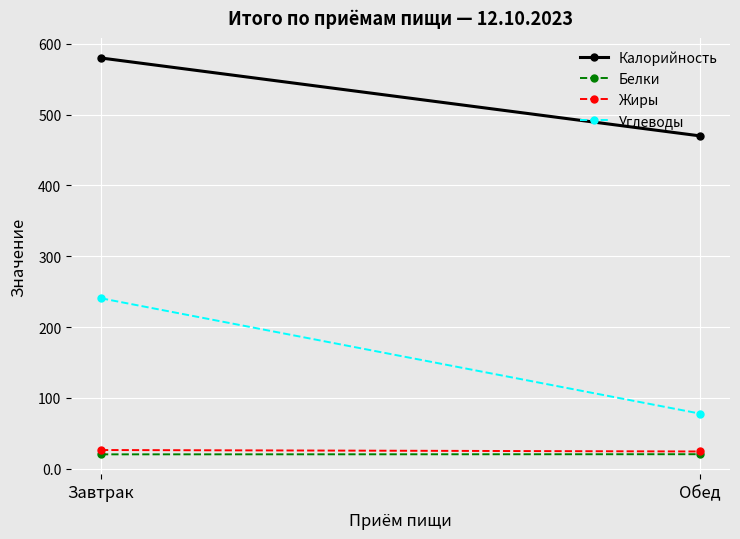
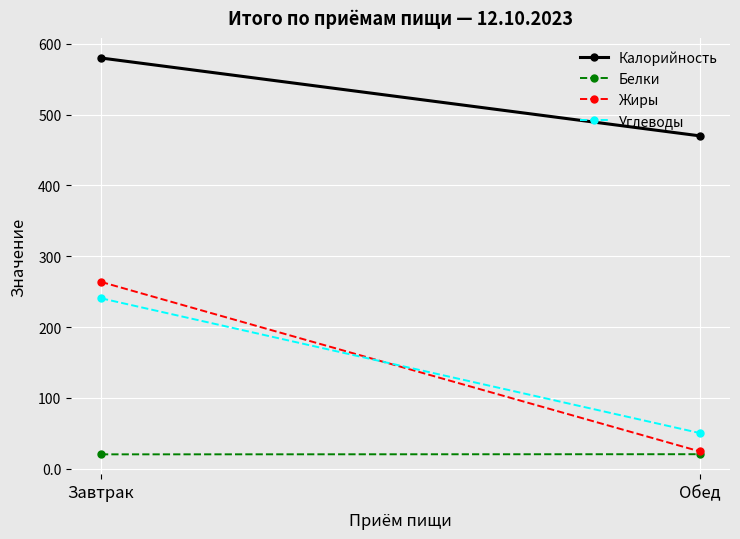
  {
    "Калорийность": {
      "Завтрак": 580,
      "Обед": 470
    },
    "Белки": {
      "Завтрак": 20,
      "Обед": 20
    },
    "Жиры": {
-     "Завтрак": 30,
+     "Завтрак": 260,
      "Обед": 20
    },
    "Углеводы": {
      "Завтрак": 240,
-     "Обед": 80
+     "Обед": 50
    }
  }
